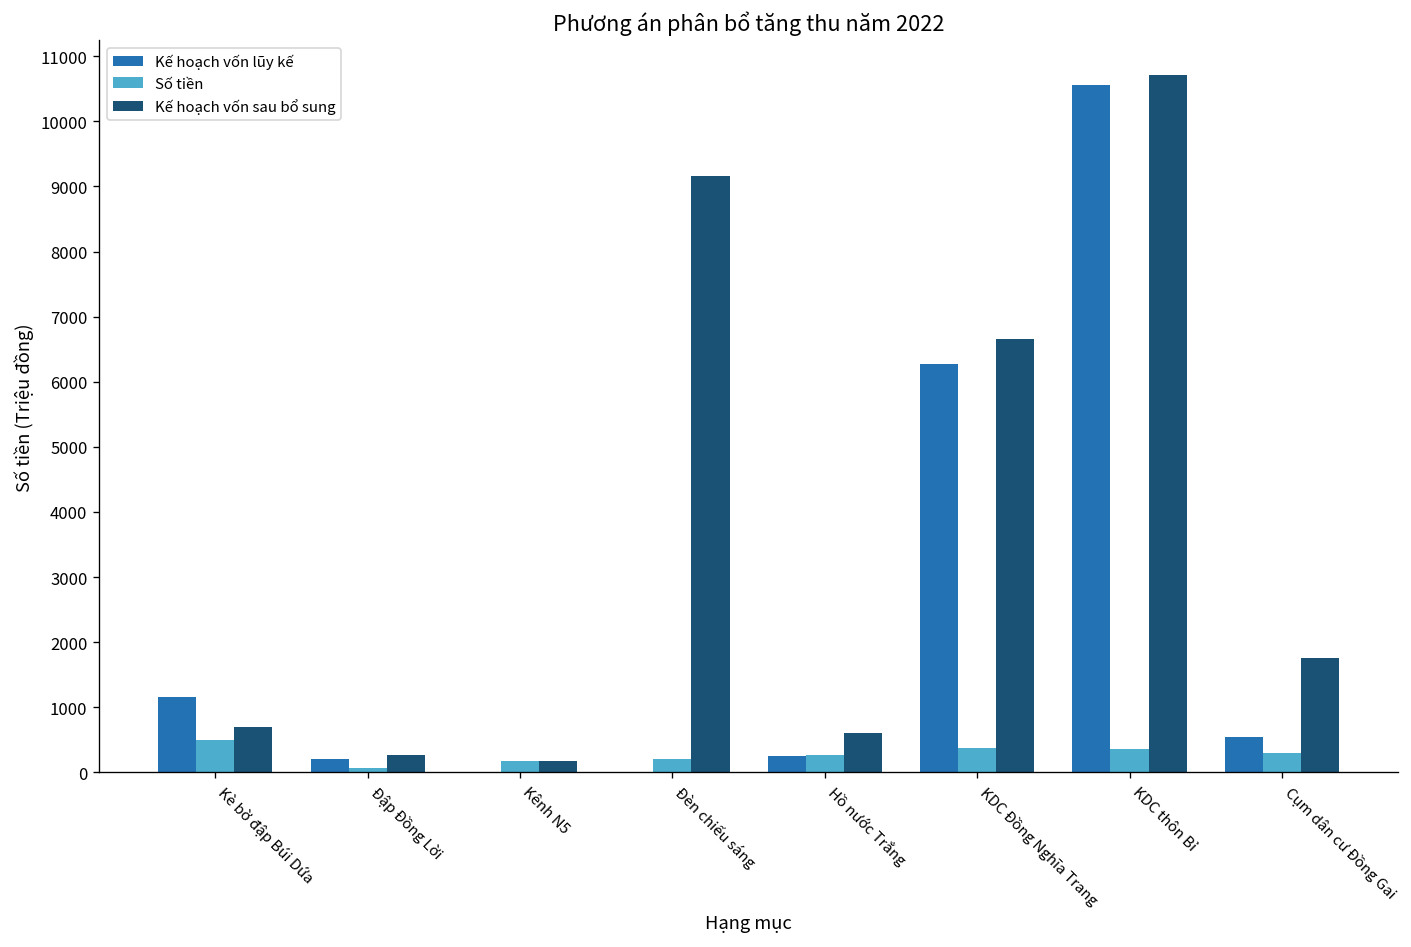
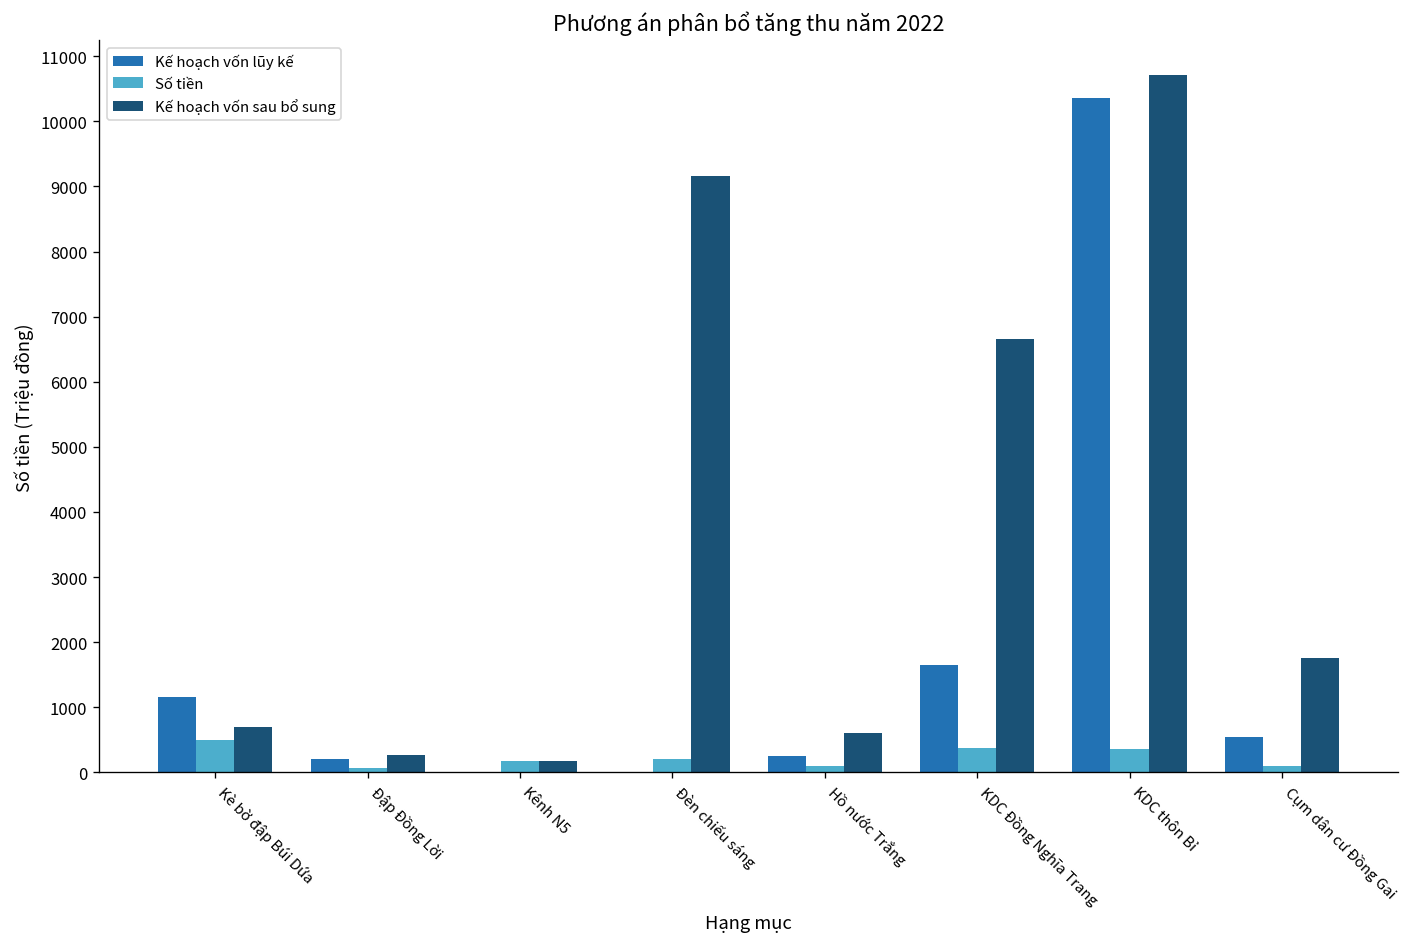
  {
    "Kế hoạch vốn lũy kế": {
      "Kè bờ đập Búi Dứa": 1200,
      "Đập Đồng Lời": 200,
      "Kênh N5": 0,
      "Đèn chiếu sáng": 0,
      "Hồ nước Trắng": 200,
-     "KDC Đồng Nghĩa Trang": 6300,
-     "KDC thôn Bỉ": 10600,
+     "KDC Đồng Nghĩa Trang": 1700,
+     "KDC thôn Bỉ": 10400,
      "Cụm dân cư Đồng Gai": 500
    },
    "Số tiền": {
      "Kè bờ đập Búi Dứa": 500,
      "Đập Đồng Lời": 100,
      "Kênh N5": 200,
      "Đèn chiếu sáng": 200,
-     "Hồ nước Trắng": 300,
+     "Hồ nước Trắng": 100,
      "KDC Đồng Nghĩa Trang": 400,
      "KDC thôn Bỉ": 400,
-     "Cụm dân cư Đồng Gai": 300
+     "Cụm dân cư Đồng Gai": 100
    },
    "Kế hoạch vốn sau bổ sung": {
      "Kè bờ đập Búi Dứa": 700,
      "Đập Đồng Lời": 300,
      "Kênh N5": 200,
      "Đèn chiếu sáng": 9200,
      "Hồ nước Trắng": 600,
      "KDC Đồng Nghĩa Trang": 6700,
      "KDC thôn Bỉ": 10700,
      "Cụm dân cư Đồng Gai": 1800
    }
  }
